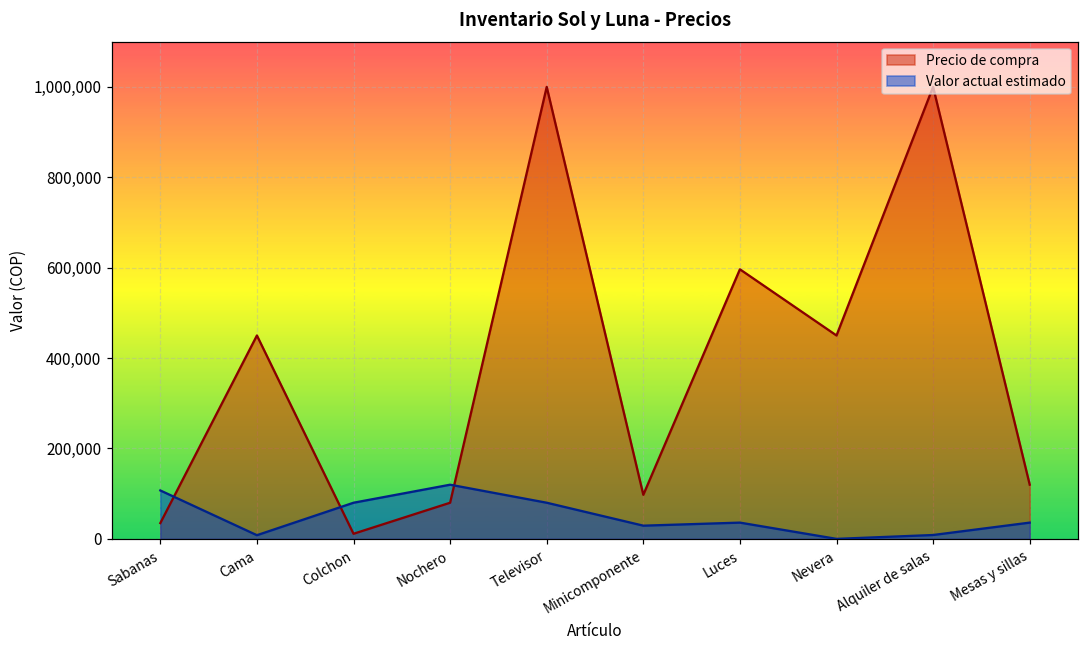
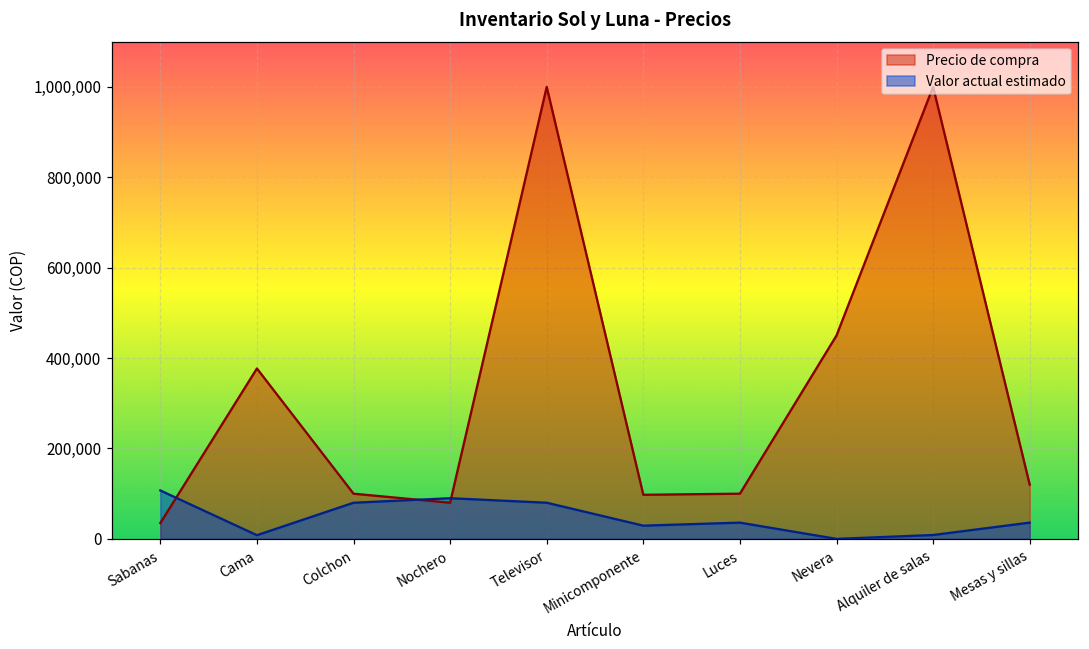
  {
    "Precio de compra": {
      "Sabanas": "40,000",
-     "Cama": "450,000",
-     "Colchon": "10,000",
+     "Cama": "380,000",
+     "Colchon": "100,000",
      "Nochero": "80,000",
      "Televisor": "1,000,000",
      "Minicomponente": "100,000",
-     "Luces": "600,000",
+     "Luces": "100,000",
      "Nevera": "450,000",
      "Mesas y sillas": "120,000"
    },
    "Valor actual estimado": {
      "Sabanas": "110,000",
      "Cama": "10,000",
      "Colchon": "80,000",
-     "Nochero": "120,000",
+     "Nochero": "90,000",
      "Televisor": "80,000",
      "Minicomponente": "30,000",
      "Luces": "40,000",
      "Nevera": "0",
      "Alquiler de salas": "10,000",
      "Mesas y sillas": "40,000"
    }
  }
